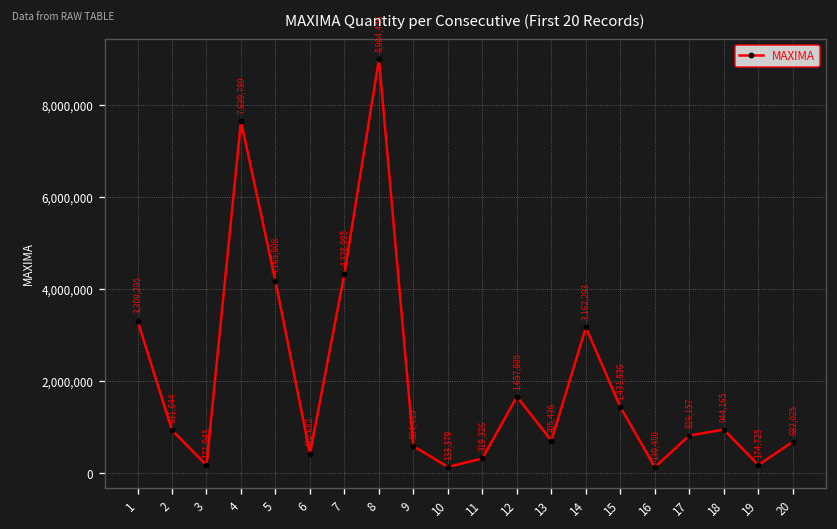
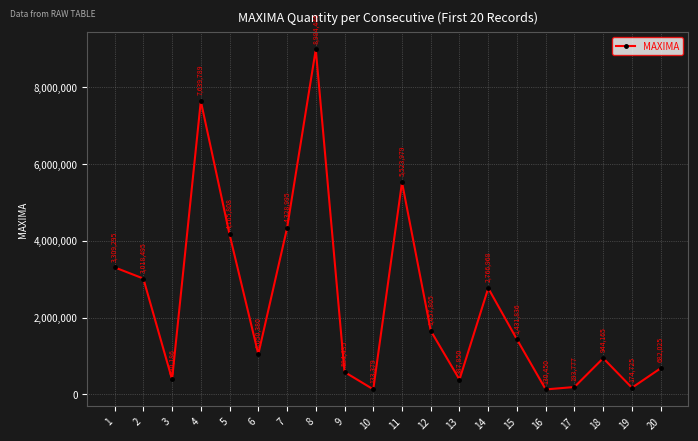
  {
    "1": "3,309,295",
-   "2": "931,644",
-   "3": "171,943",
+   "2": "3,018,495",
+   "3": "390,186",
    "4": "7,639,789",
    "5": "4,165,808",
-   "6": "420,682",
+   "6": "1,050,380",
    "7": "4,328,995",
    "8": "8,984,446",
    "9": "584,435",
    "10": "133,379",
-   "11": "319,326",
+   "11": "5,523,979",
    "12": "1,657,805",
-   "13": "705,436",
-   "14": "3,162,293",
+   "13": "387,850",
+   "14": "2,766,968",
    "15": "1,431,836",
    "16": "130,450",
-   "17": "816,157",
+   "17": "193,777",
    "18": "944,165",
    "19": "174,725",
    "20": "682,025"
  }
